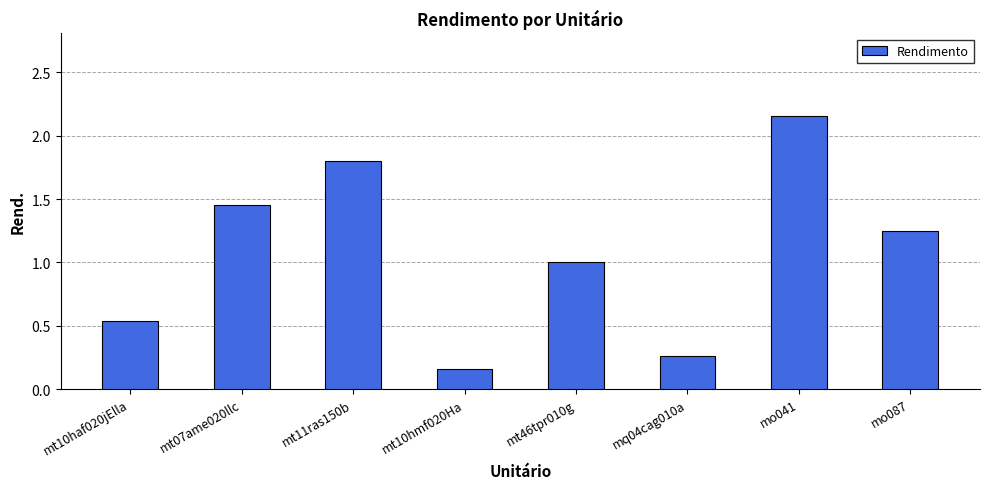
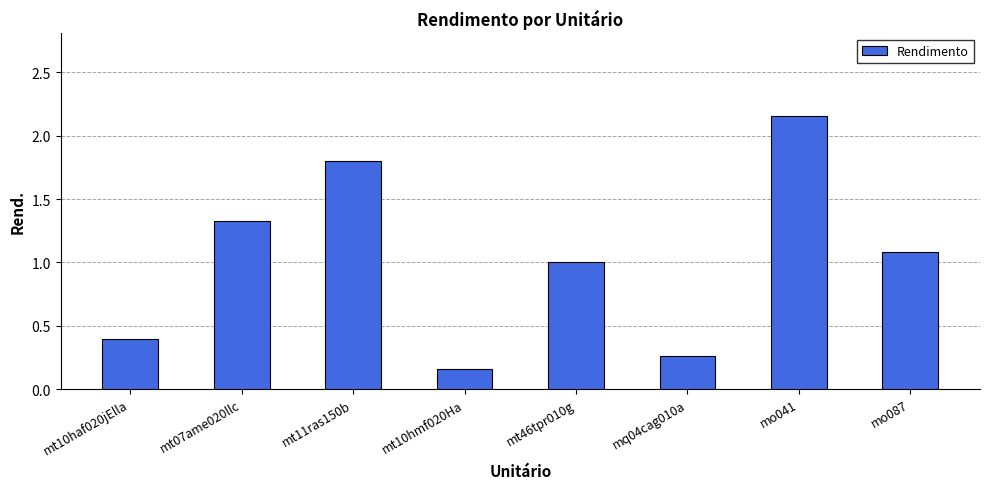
  {
-   "mt10haf020jElla": 0.53,
-   "mt07ame020llc": 1.46,
+   "mt10haf020jElla": 0.40,
+   "mt07ame020llc": 1.33,
    "mt11ras150b": 1.80,
    "mt10hmf020Ha": 0.16,
    "mt46tpr010g": 1.00,
    "mq04cag010a": 0.26,
    "mo041": 2.16,
-   "mo087": 1.25
+   "mo087": 1.08
  }
